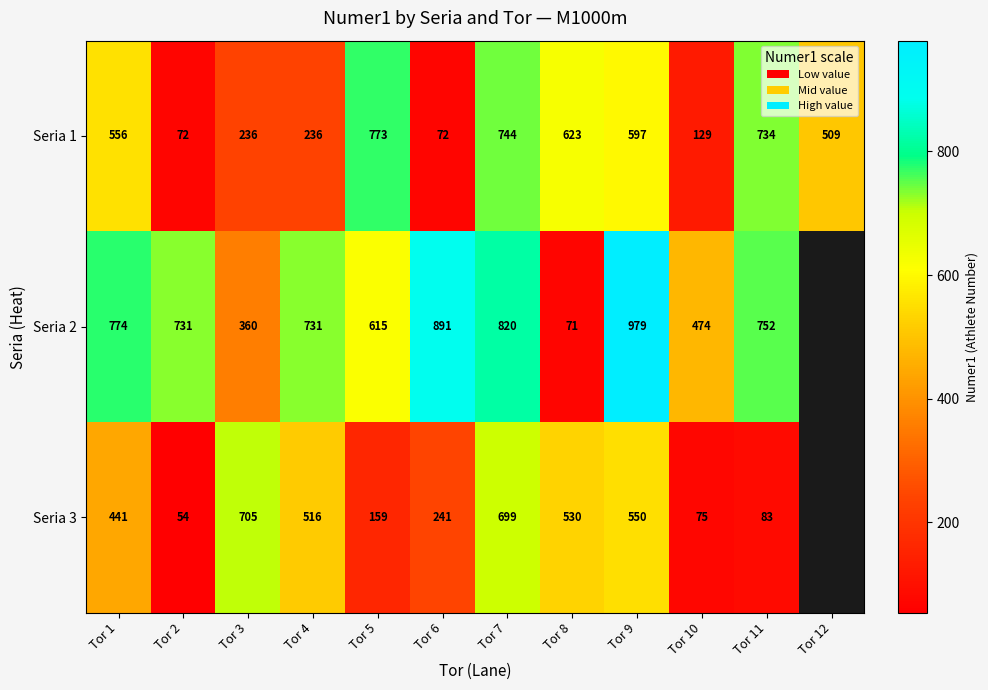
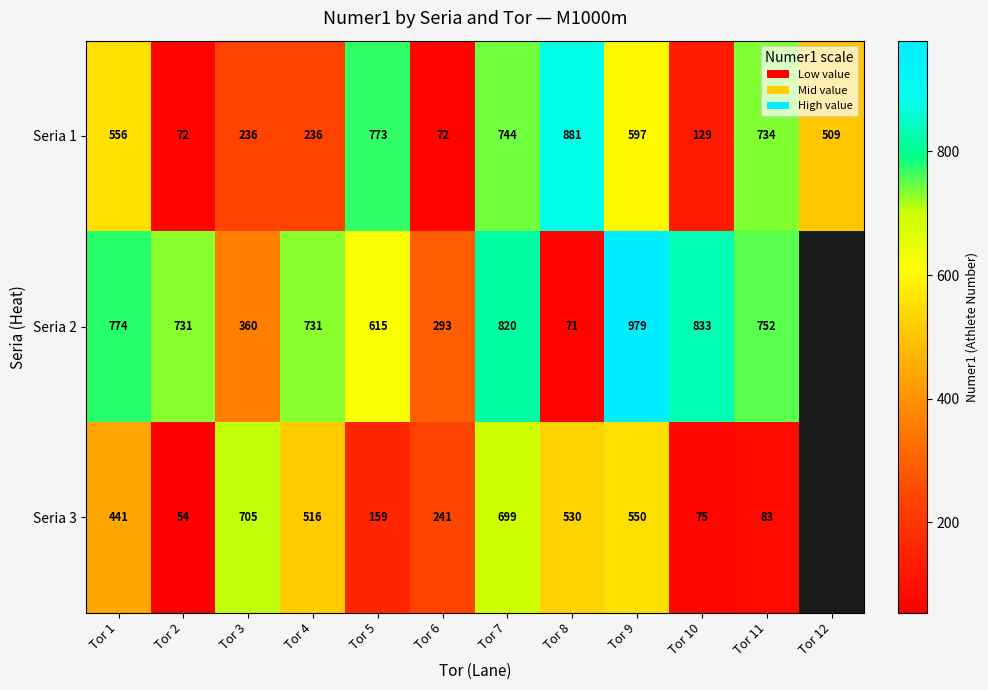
  {
    "Seria 1": {
      "Tor 1": 556,
      "Tor 2": 72,
      "Tor 3": 236,
      "Tor 4": 236,
      "Tor 5": 773,
      "Tor 6": 72,
      "Tor 7": 744,
-     "Tor 8": 623,
+     "Tor 8": 881,
      "Tor 9": 597,
      "Tor 10": 129,
      "Tor 11": 734,
      "Tor 12": 509
    },
    "Seria 2": {
      "Tor 1": 774,
      "Tor 2": 731,
      "Tor 3": 360,
      "Tor 4": 731,
      "Tor 5": 615,
-     "Tor 6": 891,
+     "Tor 6": 293,
      "Tor 7": 820,
      "Tor 8": 71,
      "Tor 9": 979,
-     "Tor 10": 474,
+     "Tor 10": 833,
      "Tor 11": 752
    },
    "Seria 3": {
      "Tor 1": 441,
      "Tor 2": 54,
      "Tor 3": 705,
      "Tor 4": 516,
      "Tor 5": 159,
      "Tor 6": 241,
      "Tor 7": 699,
      "Tor 8": 530,
      "Tor 9": 550,
      "Tor 10": 75,
      "Tor 11": 83
    }
  }
